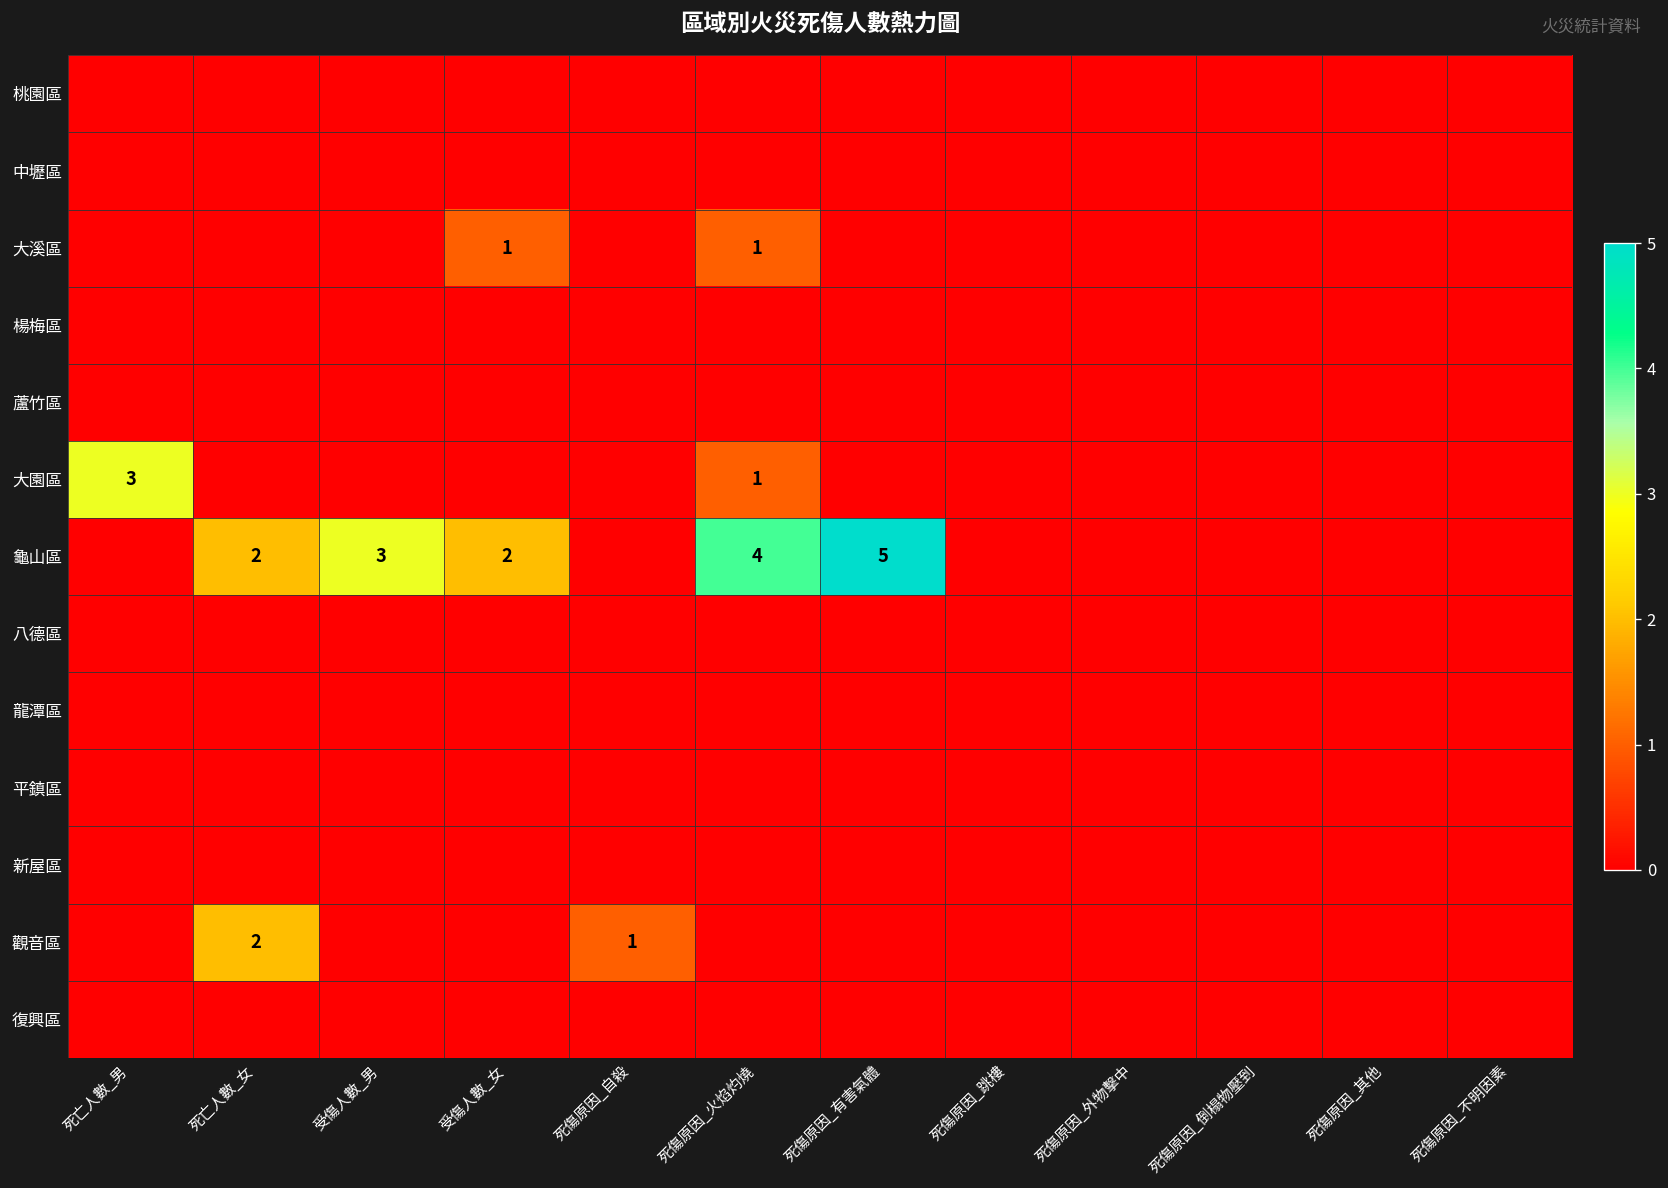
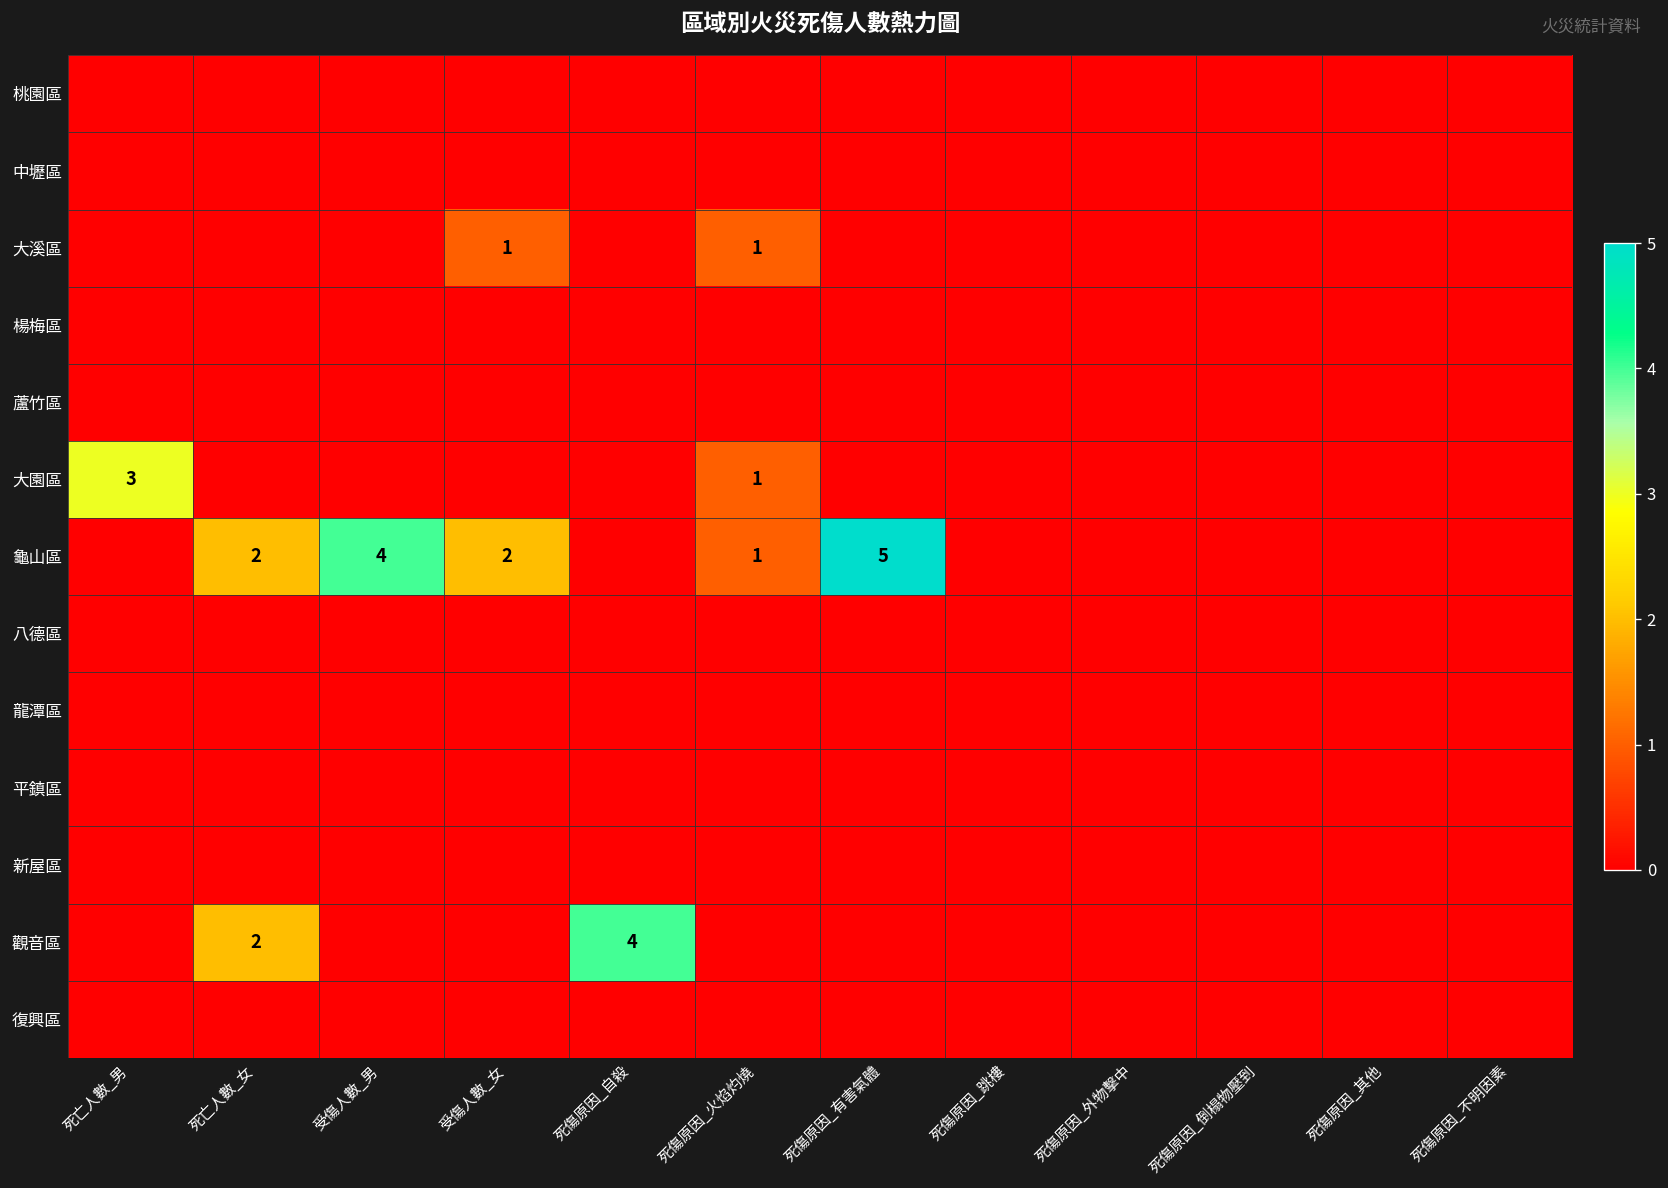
  {
    "大溪區": {
      "受傷人數_女": 1,
      "死傷原因_火焰灼燒": 1
    },
    "大園區": {
      "死亡人數_男": 3,
      "死傷原因_火焰灼燒": 1
    },
    "龜山區": {
      "死亡人數_女": 2,
-     "受傷人數_男": 3,
+     "受傷人數_男": 4,
      "受傷人數_女": 2,
-     "死傷原因_火焰灼燒": 4,
+     "死傷原因_火焰灼燒": 1,
      "死傷原因_有害氣體": 5
    },
    "觀音區": {
      "死亡人數_女": 2,
-     "死傷原因_自殺": 1
+     "死傷原因_自殺": 4
    }
  }
